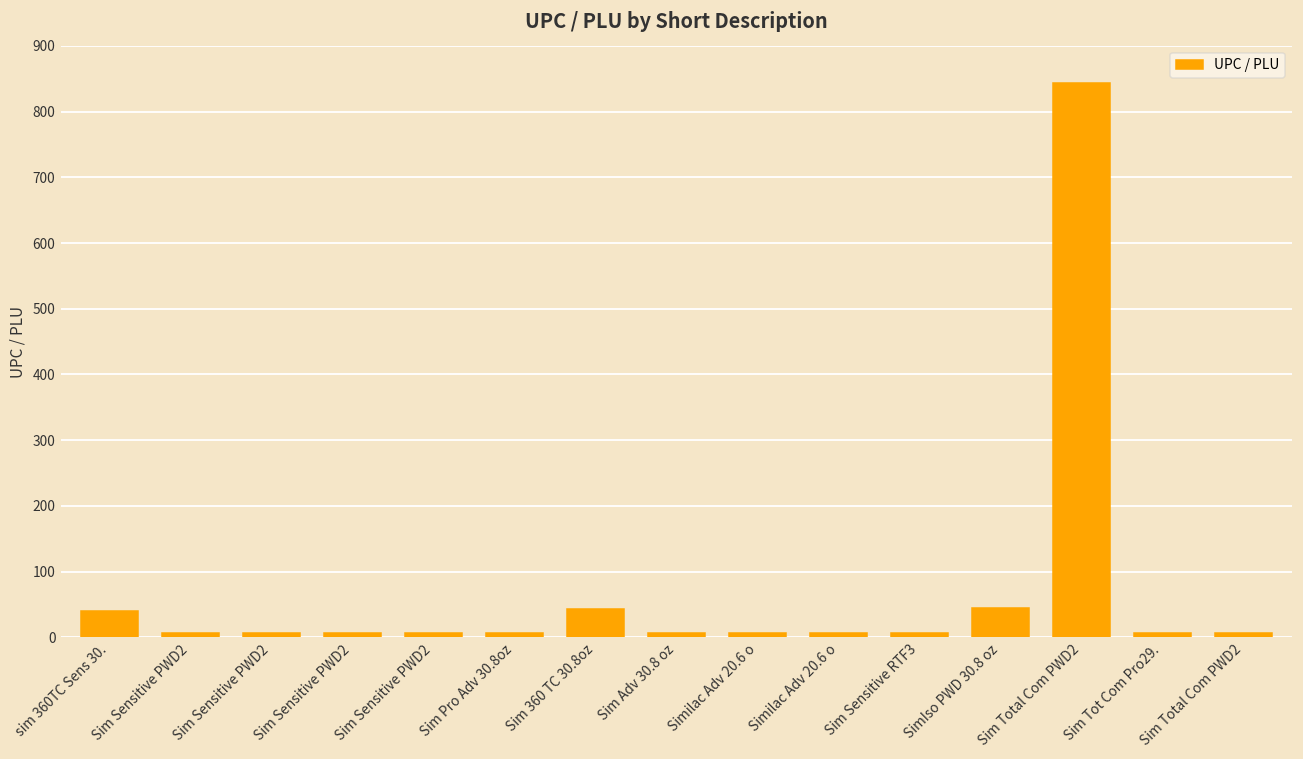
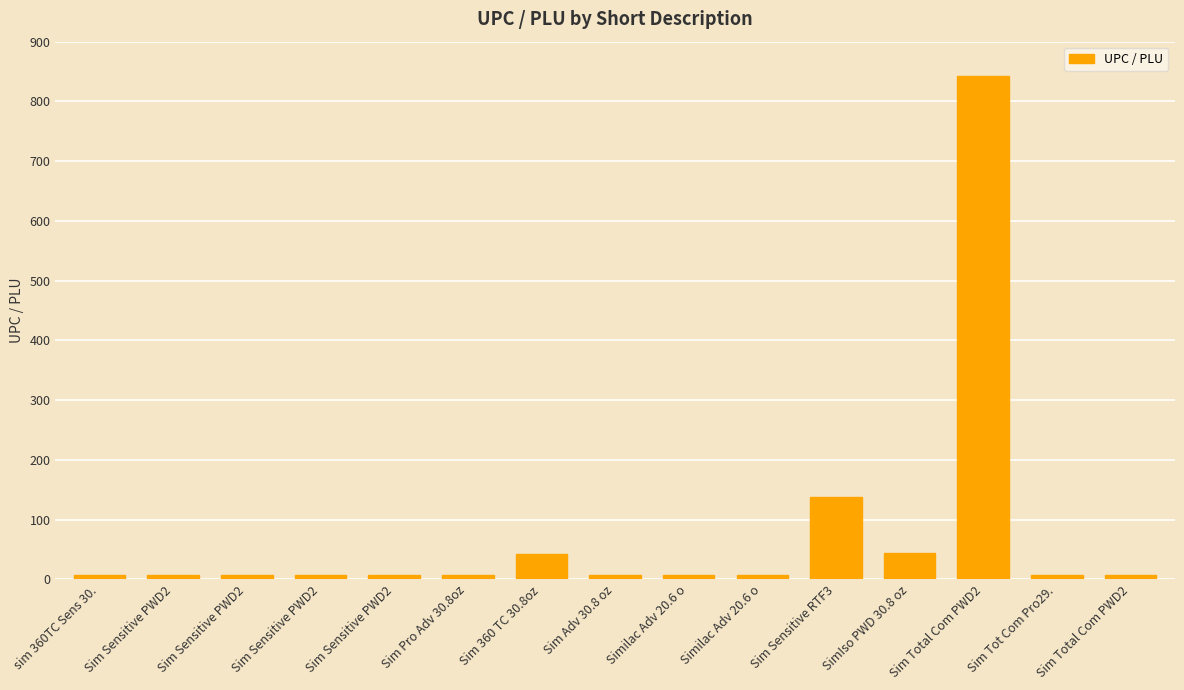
  {
-   "sim 360TC Sens 30.": 40,
+   "sim 360TC Sens 30.": 10,
    "Sim Pro Adv 30.8oz": 10,
    "Sim 360 TC 30.8oz": 40,
    "Sim Adv 30.8 oz": 10,
-   "Sim Sensitive RTF3": 10,
+   "Sim Sensitive RTF3": 140,
    "SimIso PWD 30.8 oz": 40,
    "Sim Tot Com Pro29.": 10
  }
